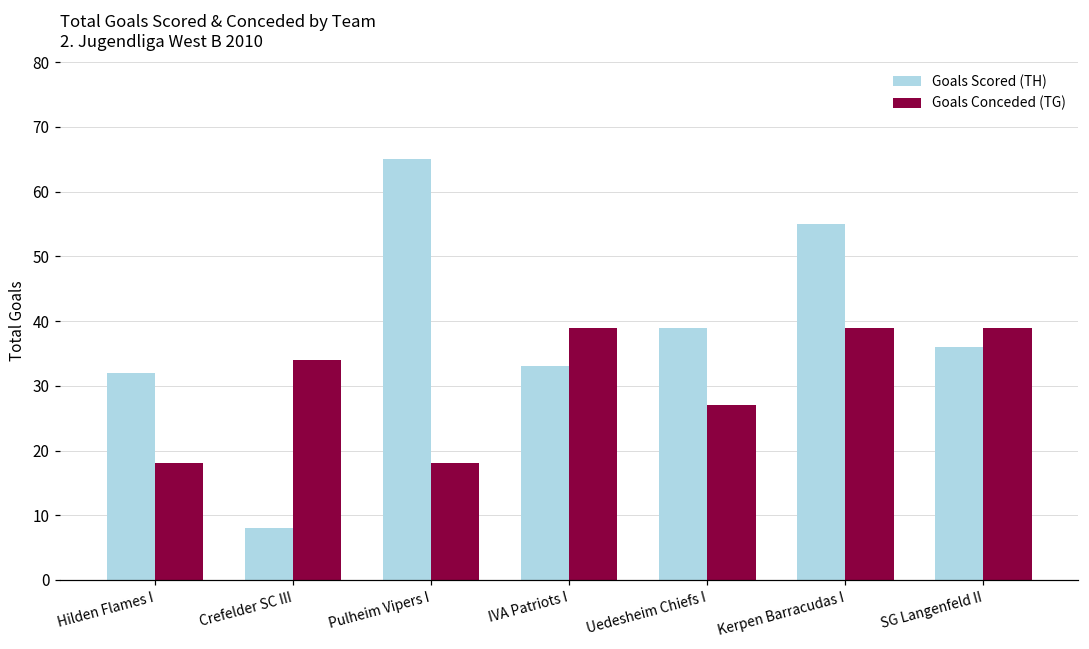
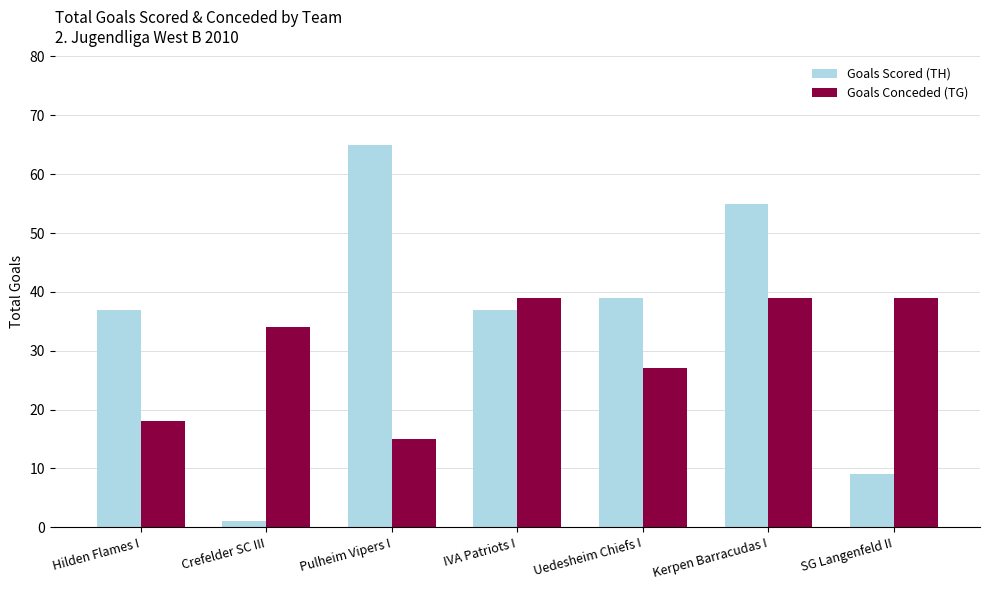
  {
    "Goals Scored (TH)": {
-     "Hilden Flames I": 32,
-     "Crefelder SC III": 8,
+     "Hilden Flames I": 37,
+     "Crefelder SC III": 1,
      "Pulheim Vipers I": 65,
-     "IVA Patriots I": 33,
+     "IVA Patriots I": 37,
      "Uedesheim Chiefs I": 39,
      "Kerpen Barracudas I": 55,
-     "SG Langenfeld II": 36
+     "SG Langenfeld II": 9
    },
    "Goals Conceded (TG)": {
      "Hilden Flames I": 18,
      "Crefelder SC III": 34,
-     "Pulheim Vipers I": 18,
+     "Pulheim Vipers I": 15,
      "IVA Patriots I": 39,
      "Uedesheim Chiefs I": 27,
      "Kerpen Barracudas I": 39,
      "SG Langenfeld II": 39
    }
  }
